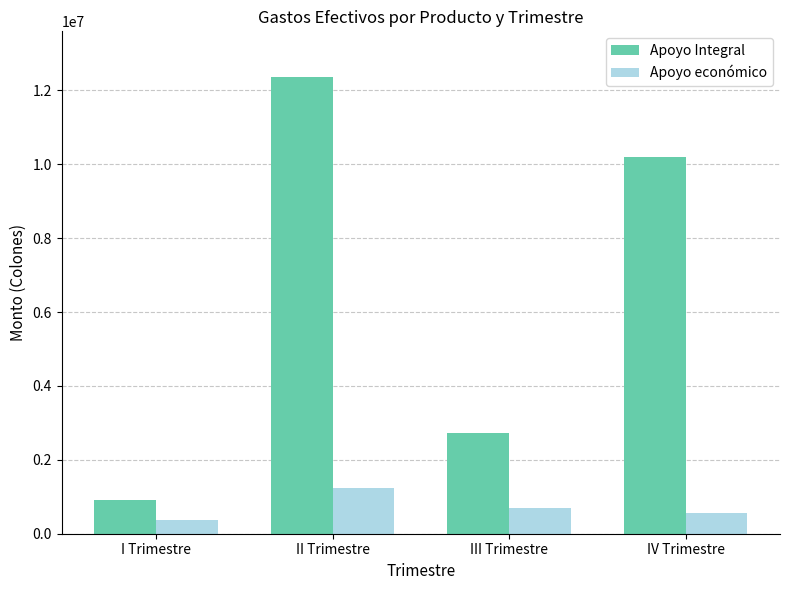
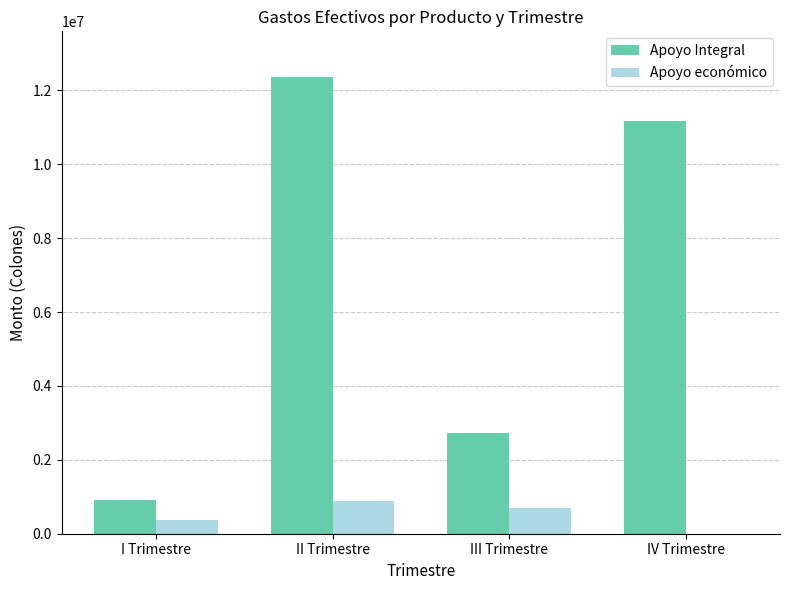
  {
    "Apoyo Integral": {
      "I Trimestre": 900000,
      "II Trimestre": 12400000,
      "III Trimestre": 2700000,
-     "IV Trimestre": 10200000
+     "IV Trimestre": 11200000
    },
    "Apoyo económico": {
      "I Trimestre": 400000,
-     "II Trimestre": 1200000,
+     "II Trimestre": 900000,
      "III Trimestre": 700000,
-     "IV Trimestre": 600000
+     "IV Trimestre": 0
    }
  }
